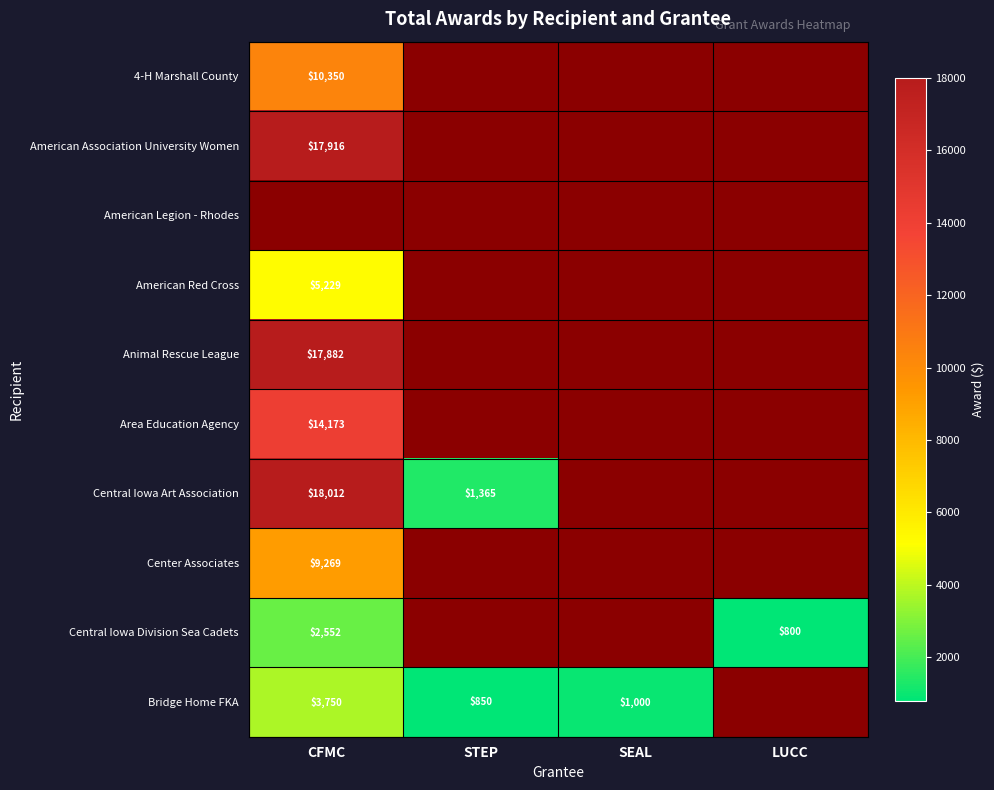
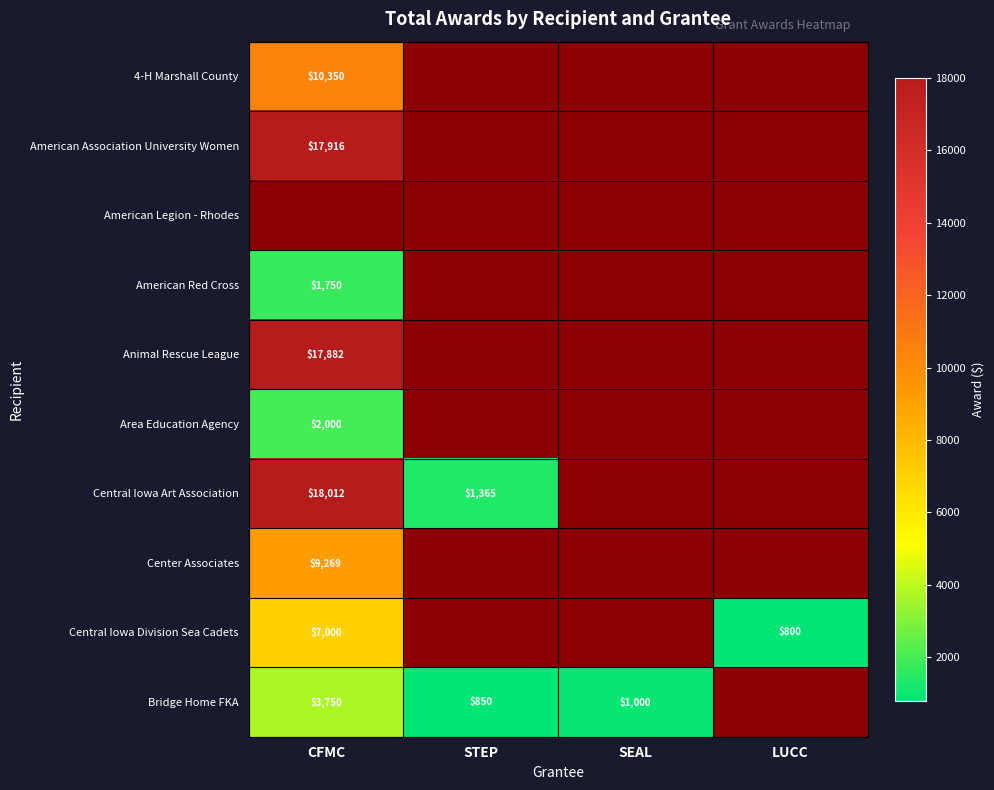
  {
    "4-H Marshall County": {
      "CFMC": "$10,350"
    },
    "American Association University Women": {
      "CFMC": "$17,916"
    },
    "American Red Cross": {
-     "CFMC": "$5,229"
+     "CFMC": "$1,750"
    },
    "Animal Rescue League": {
      "CFMC": "$17,882"
    },
    "Area Education Agency": {
-     "CFMC": "$14,173"
+     "CFMC": "$2,000"
    },
    "Central Iowa Art Association": {
      "CFMC": "$18,012",
      "STEP": "$1,365"
    },
    "Center Associates": {
      "CFMC": "$9,269"
    },
    "Central Iowa Division Sea Cadets": {
-     "CFMC": "$2,552",
+     "CFMC": "$7,000",
      "LUCC": "$800"
    },
    "Bridge Home FKA": {
      "CFMC": "$3,750",
      "STEP": "$850",
      "SEAL": "$1,000"
    }
  }
